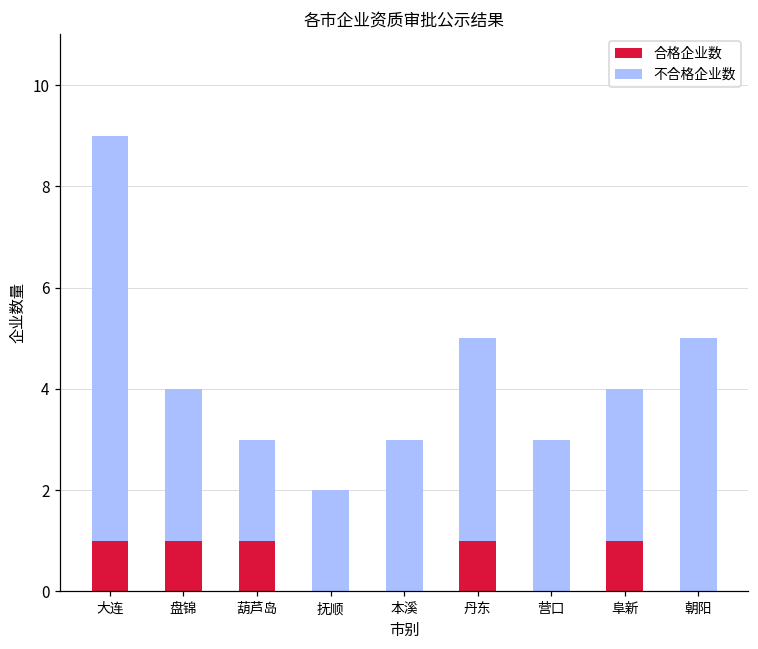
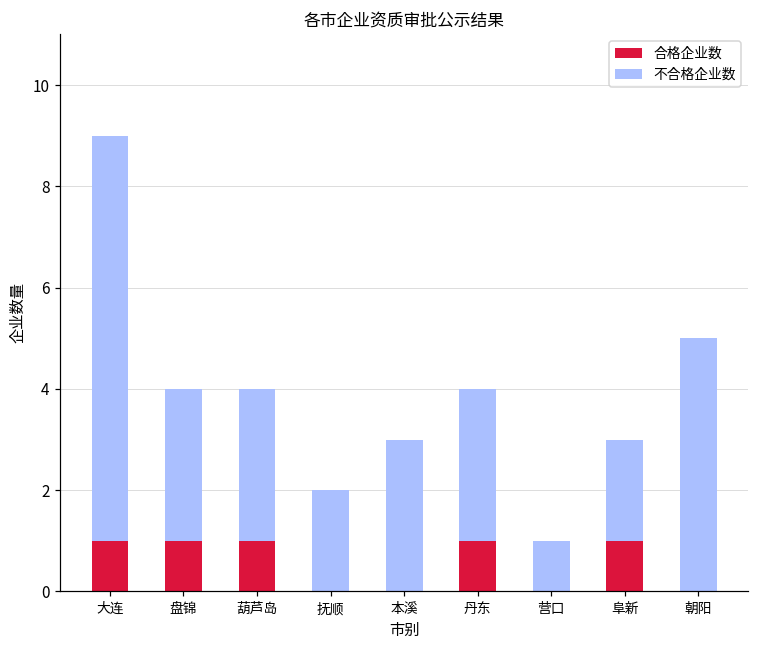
  {
    "合格企业数": {
      "大连": 1,
      "盘锦": 1,
      "葫芦岛": 1,
      "抚顺": 0,
      "本溪": 0,
      "丹东": 1,
      "营口": 0,
      "阜新": 1,
      "朝阳": 0
    },
    "不合格企业数": {
      "大连": 8,
      "盘锦": 3,
-     "葫芦岛": 2,
+     "葫芦岛": 3,
      "抚顺": 2,
      "本溪": 3,
-     "丹东": 4,
-     "营口": 3,
-     "阜新": 3,
+     "丹东": 3,
+     "营口": 1,
+     "阜新": 2,
      "朝阳": 5
    }
  }
